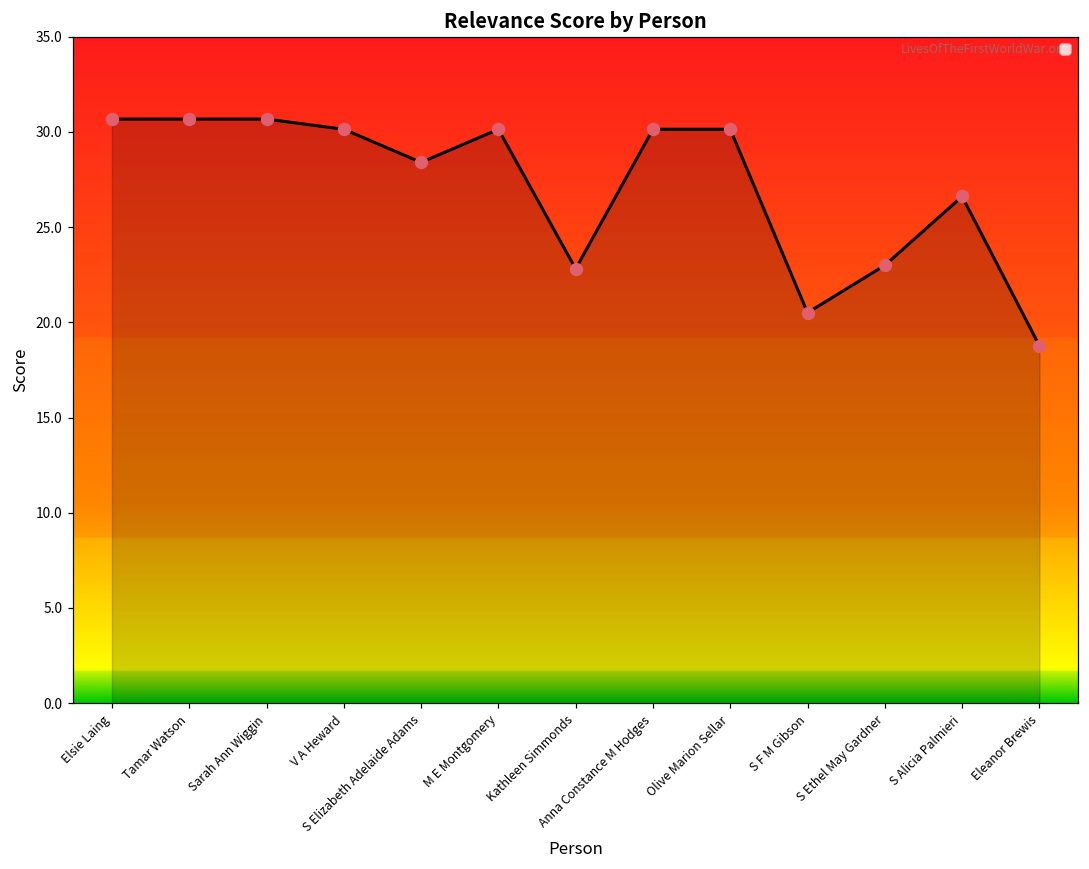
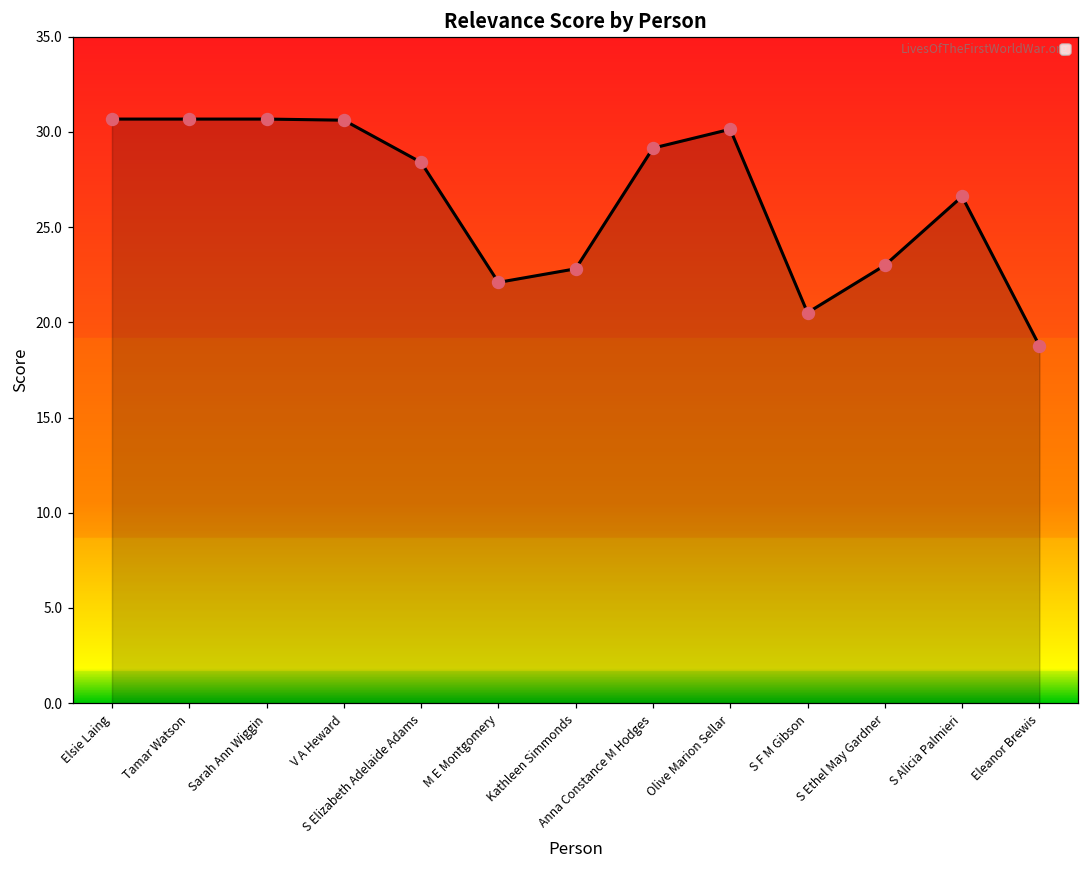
  {
    "Elsie Laing": 30.7,
    "Tamar Watson": 30.7,
    "Sarah Ann Wiggin": 30.7,
-   "V A Heward": 30.1,
+   "V A Heward": 30.6,
    "S Elizabeth Adelaide Adams": 28.4,
-   "M E Montgomery": 30.1,
+   "M E Montgomery": 22.1,
    "Kathleen Simmonds": 22.8,
-   "Anna Constance M Hodges": 30.1,
+   "Anna Constance M Hodges": 29.1,
    "Olive Marion Sellar": 30.1,
    "S F M Gibson": 20.5,
    "S Ethel May Gardner": 23.0,
    "S Alicia Palmieri": 26.6,
    "Eleanor Brewis": 18.8
  }
